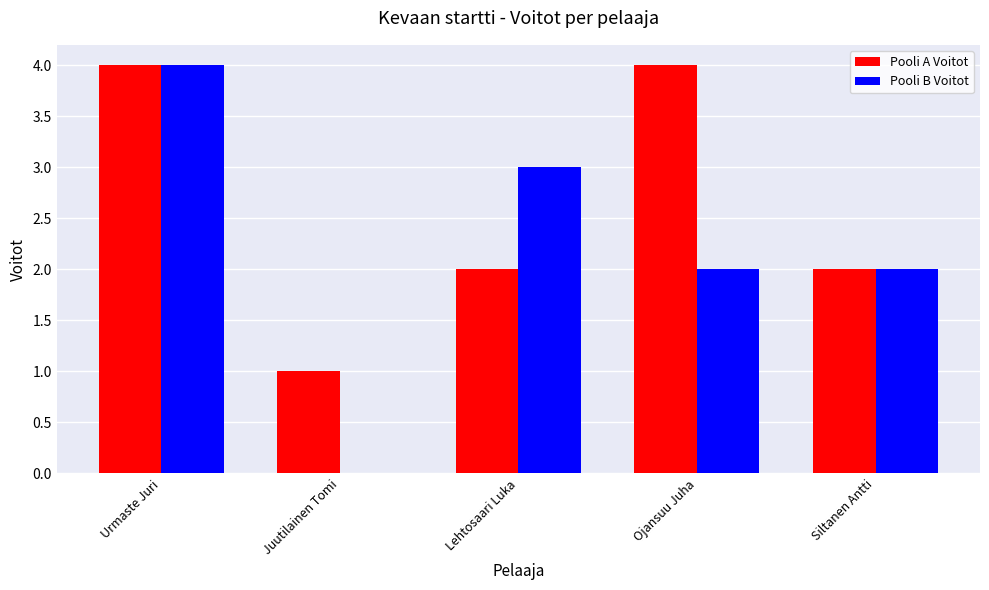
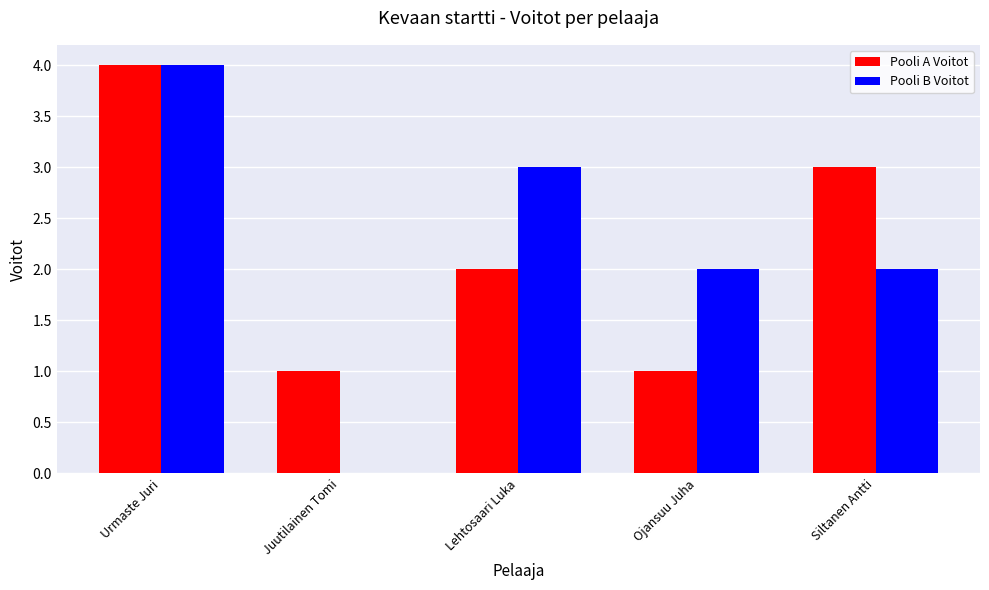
  {
    "Pooli A Voitot": {
      "Urmaste Juri": 4,
      "Juutilainen Tomi": 1,
      "Lehtosaari Luka": 2,
-     "Ojansuu Juha": 4,
-     "Siltanen Antti": 2
+     "Ojansuu Juha": 1,
+     "Siltanen Antti": 3
    },
    "Pooli B Voitot": {
      "Urmaste Juri": 4,
      "Juutilainen Tomi": 0,
      "Lehtosaari Luka": 3,
      "Ojansuu Juha": 2,
      "Siltanen Antti": 2
    }
  }
